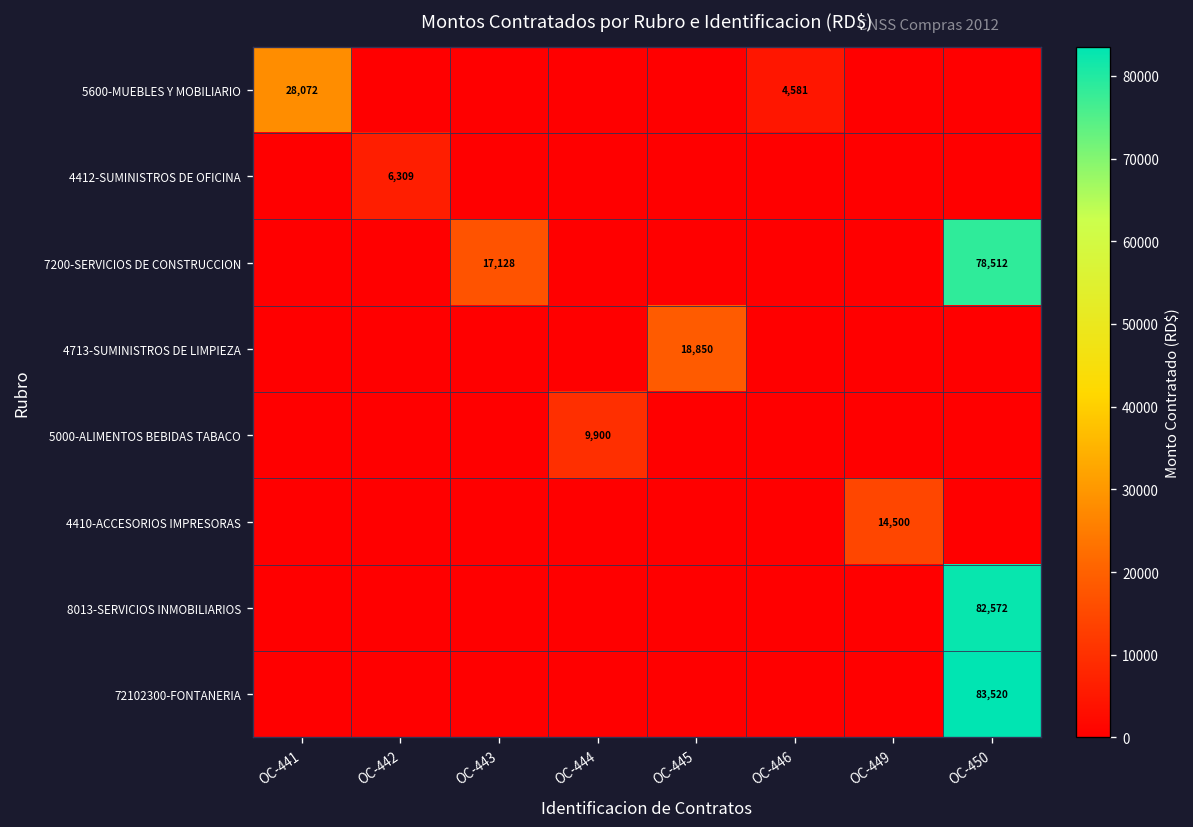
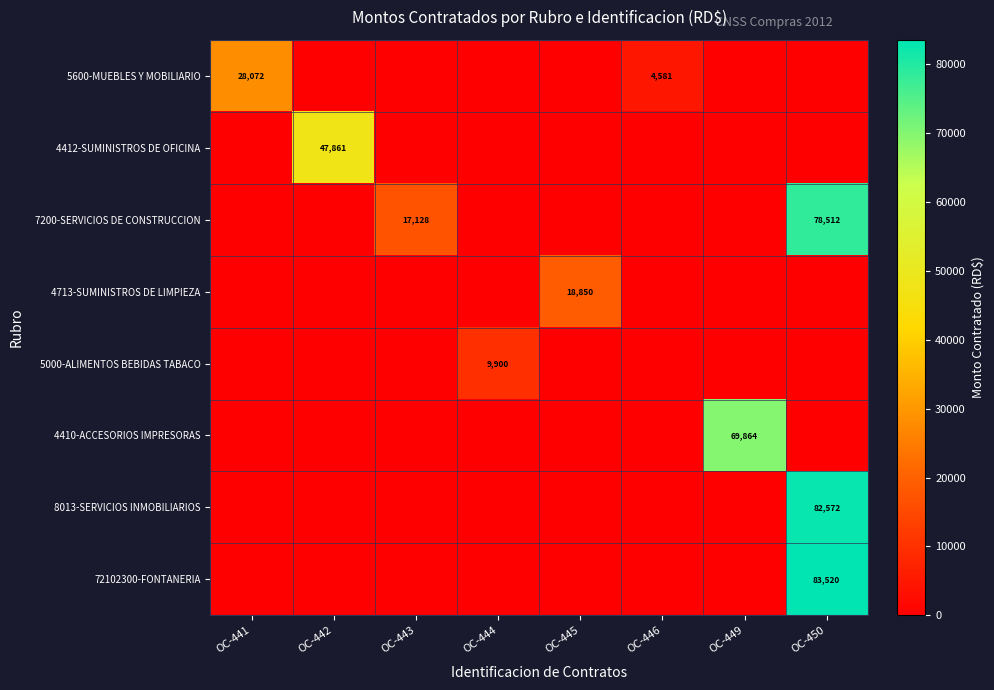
  {
    "5600-MUEBLES Y MOBILIARIO": {
      "OC-441": "28,072",
      "OC-446": "4,581"
    },
    "4412-SUMINISTROS DE OFICINA": {
-     "OC-442": "6,309"
+     "OC-442": "47,861"
    },
    "7200-SERVICIOS DE CONSTRUCCION": {
      "OC-443": "17,128",
      "OC-450": "78,512"
    },
    "4713-SUMINISTROS DE LIMPIEZA": {
      "OC-445": "18,850"
    },
    "5000-ALIMENTOS BEBIDAS TABACO": {
      "OC-444": "9,900"
    },
    "4410-ACCESORIOS IMPRESORAS": {
-     "OC-449": "14,500"
+     "OC-449": "69,864"
    },
    "8013-SERVICIOS INMOBILIARIOS": {
      "OC-450": "82,572"
    },
    "72102300-FONTANERIA": {
      "OC-450": "83,520"
    }
  }
